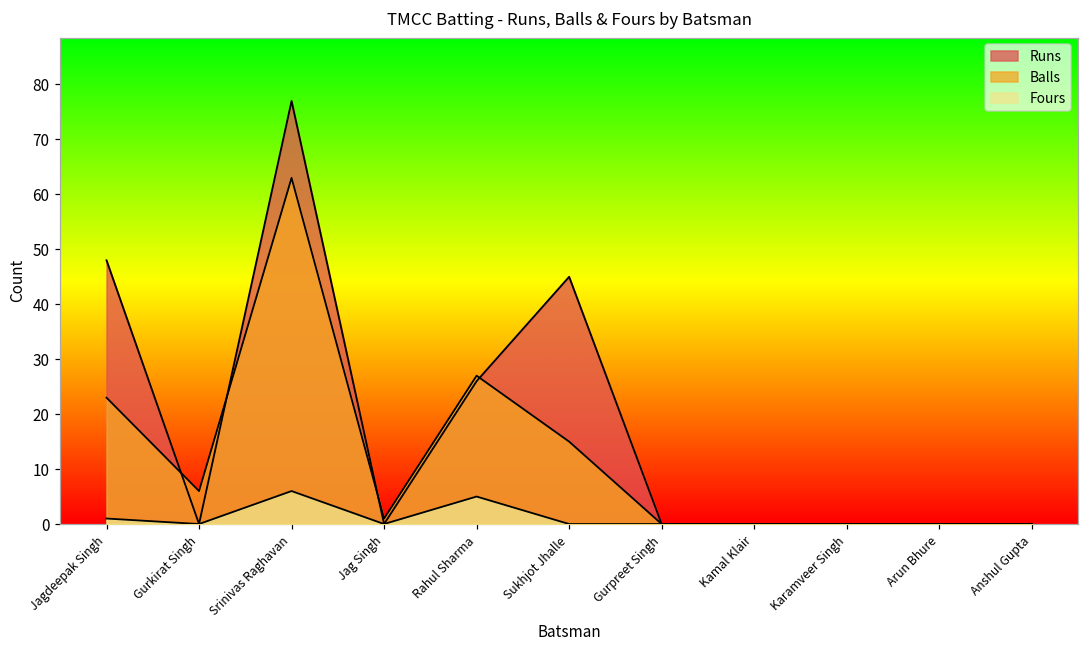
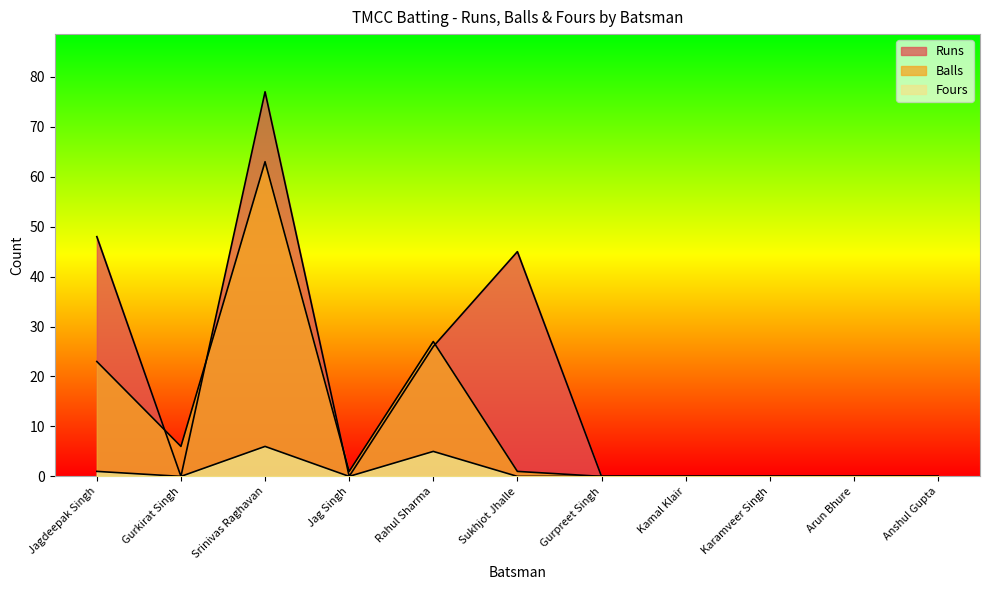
  {
    "Runs": {
      "Jagdeepak Singh": 48,
      "Srinivas Raghavan": 77,
      "Rahul Sharma": 26,
      "Sukhjot Jhalle": 45
    },
    "Balls": {
      "Jagdeepak Singh": 23,
      "Gurkirat Singh": 6,
      "Srinivas Raghavan": 63,
      "Jag Singh": 1,
      "Rahul Sharma": 27,
-     "Sukhjot Jhalle": 15
+     "Sukhjot Jhalle": 1
    },
    "Fours": {
      "Jagdeepak Singh": 1,
      "Srinivas Raghavan": 6,
      "Rahul Sharma": 5,
      "Sukhjot Jhalle": 0
    }
  }
